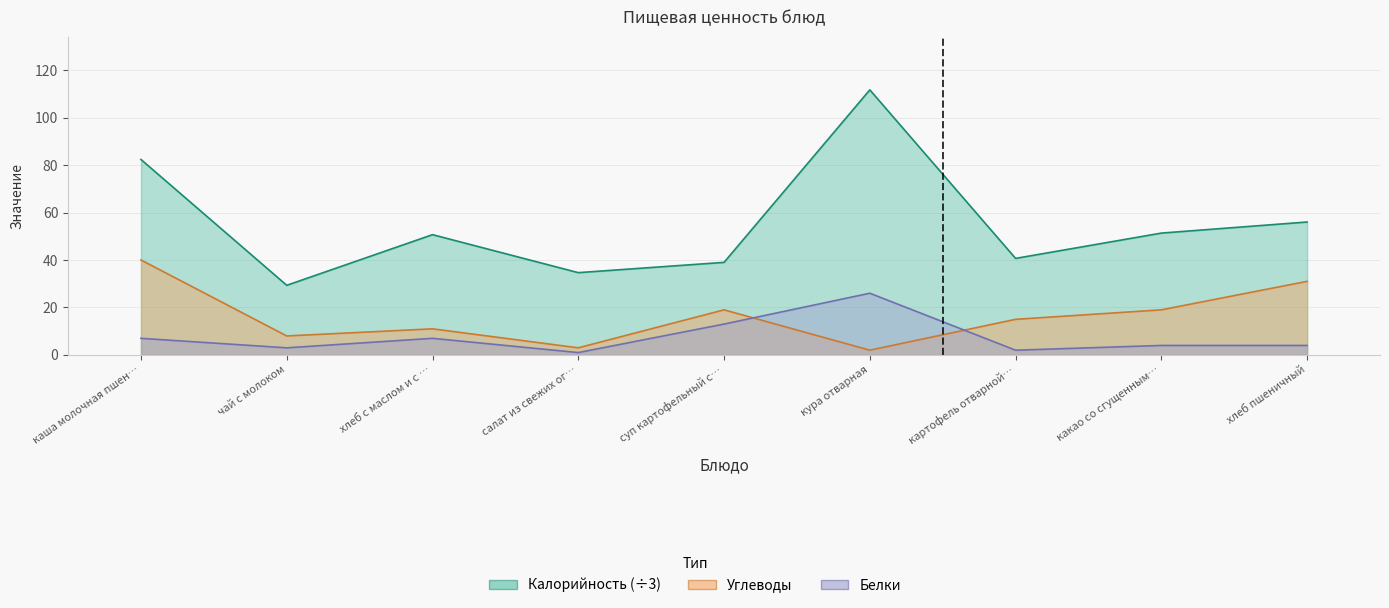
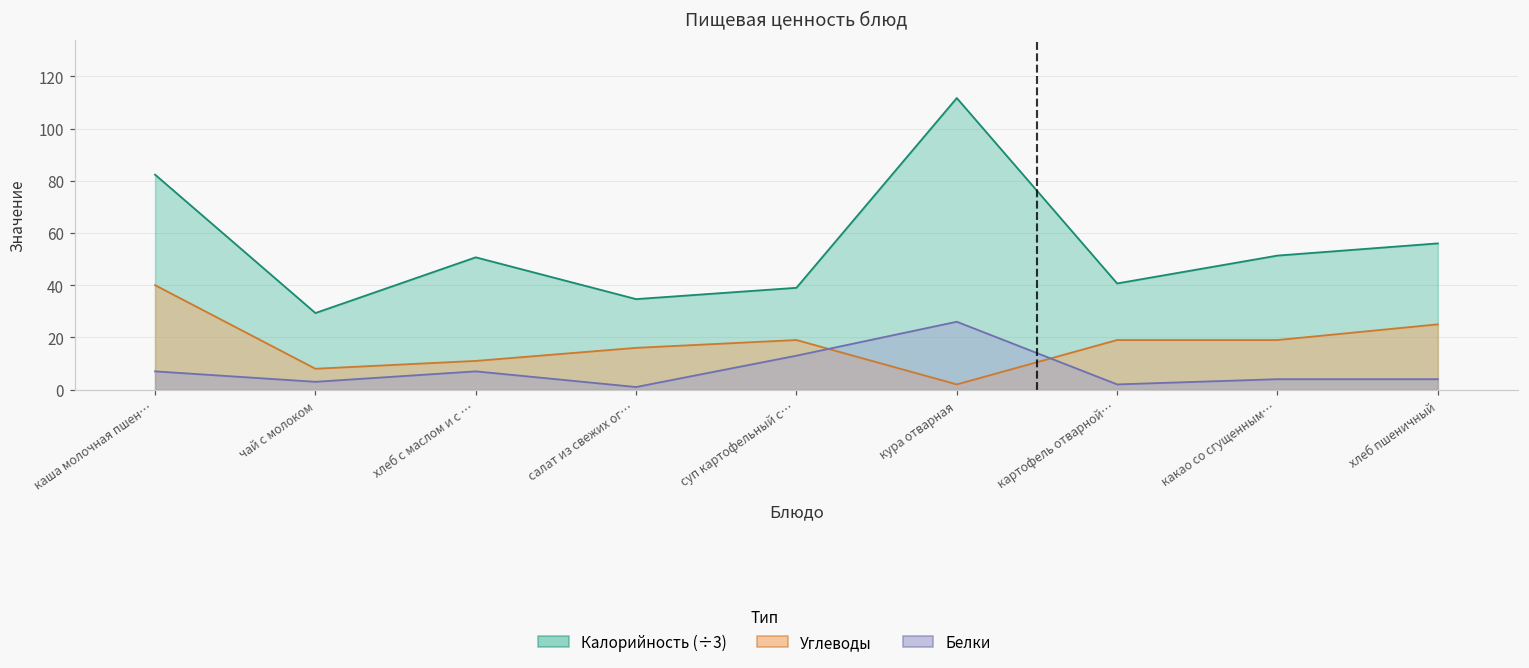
  {
    "Углеводы": {
      "каша молочная пшен…": 40,
      "чай с молоком": 8,
      "хлеб с маслом и с …": 11,
-     "салат из свежих ог…": 3,
+     "салат из свежих ог…": 16,
      "суп картофельный с…": 19,
      "кура отварная": 2,
-     "картофель отварной…": 15,
+     "картофель отварной…": 19,
      "какао со сгущенным…": 19,
-     "хлеб пшеничный": 31
+     "хлеб пшеничный": 25
    }
  }
